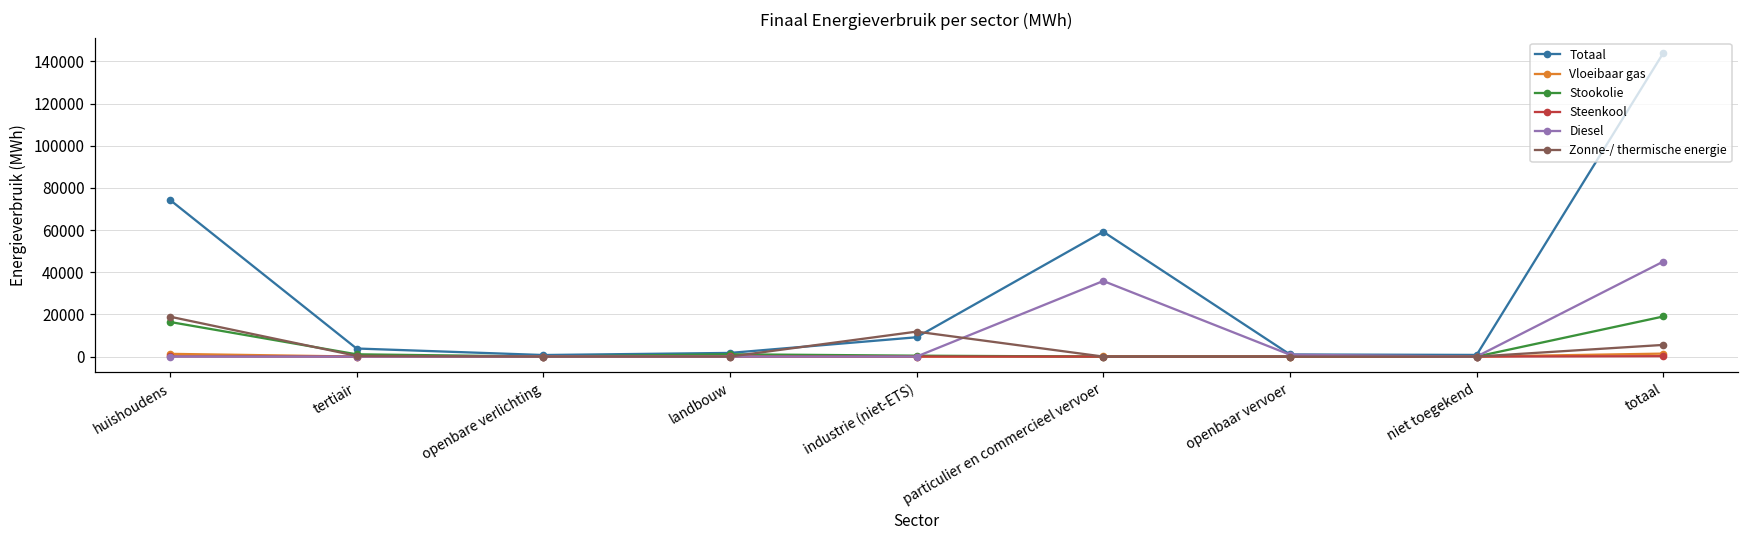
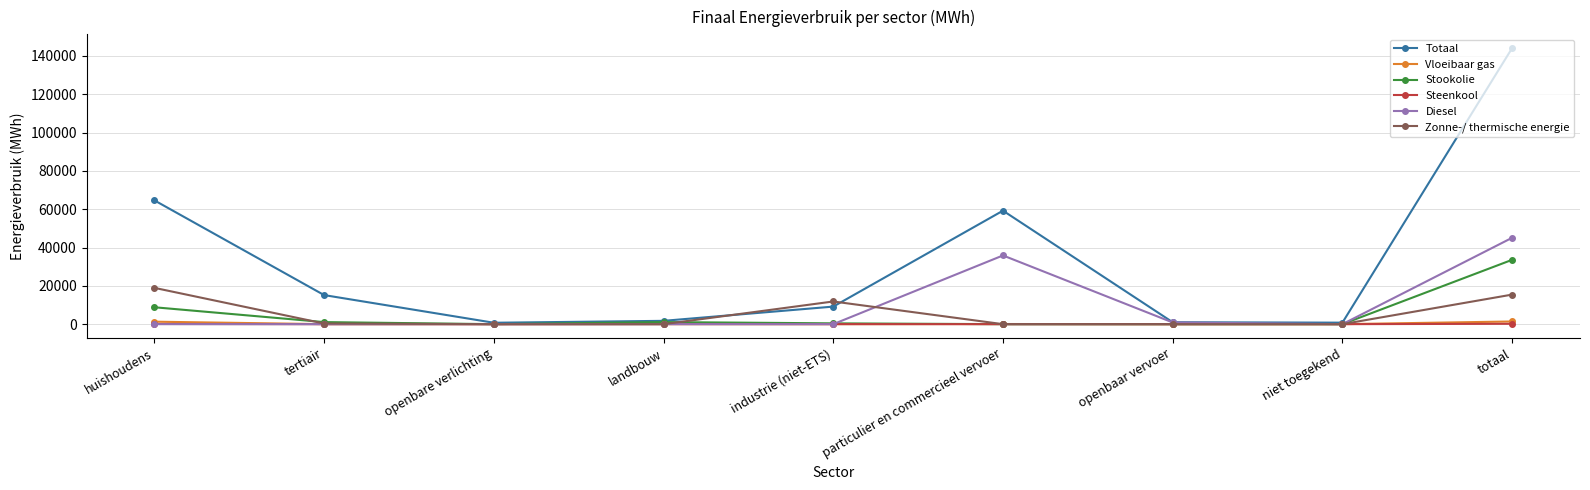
  {
    "Totaal": {
-     "huishoudens": 74000,
-     "tertiair": 4000,
+     "huishoudens": 65000,
+     "tertiair": 15000,
      "industrie (niet-ETS)": 9000,
      "particulier en commercieel vervoer": 59000
    },
    "Stookolie": {
-     "huishoudens": 16000,
-     "totaal": 19000
+     "huishoudens": 9000,
+     "totaal": 34000
    },
    "Diesel": {
      "particulier en commercieel vervoer": 36000,
      "totaal": 45000
    },
    "Zonne-/ thermische energie": {
      "huishoudens": 19000,
      "industrie (niet-ETS)": 12000,
-     "totaal": 6000
+     "totaal": 15000
    }
  }
